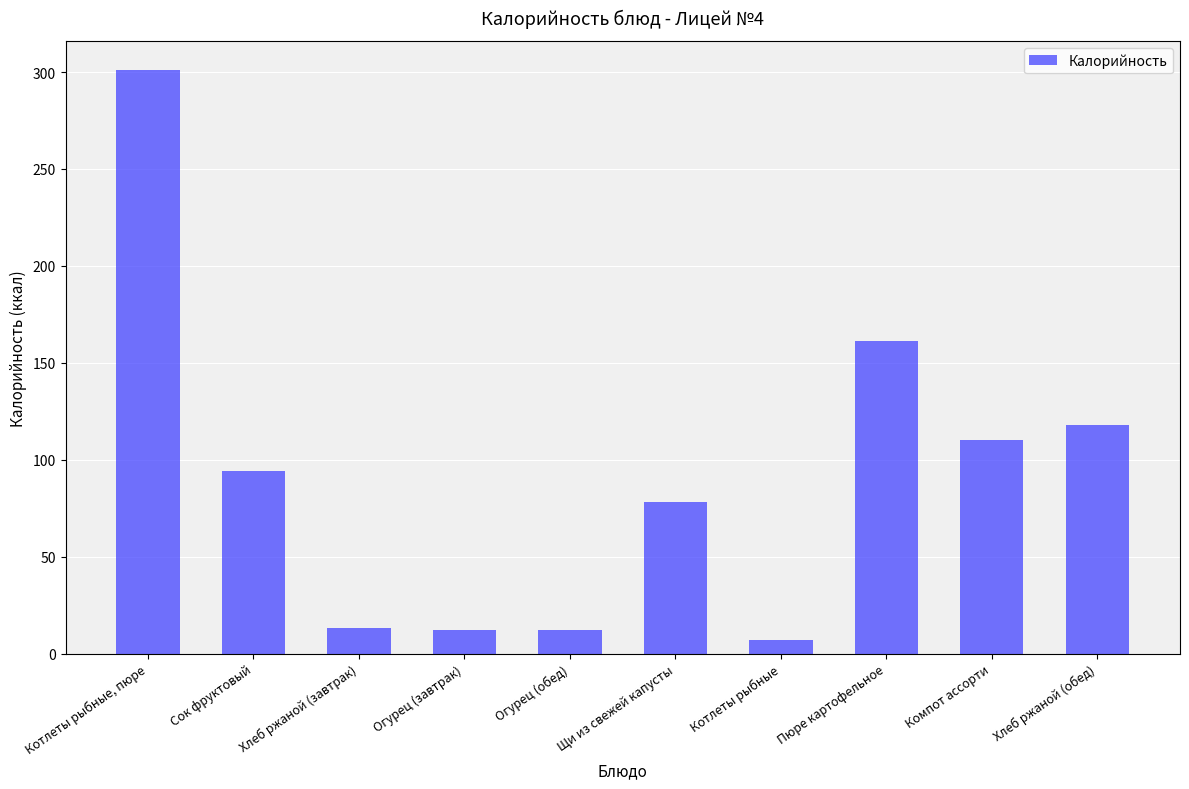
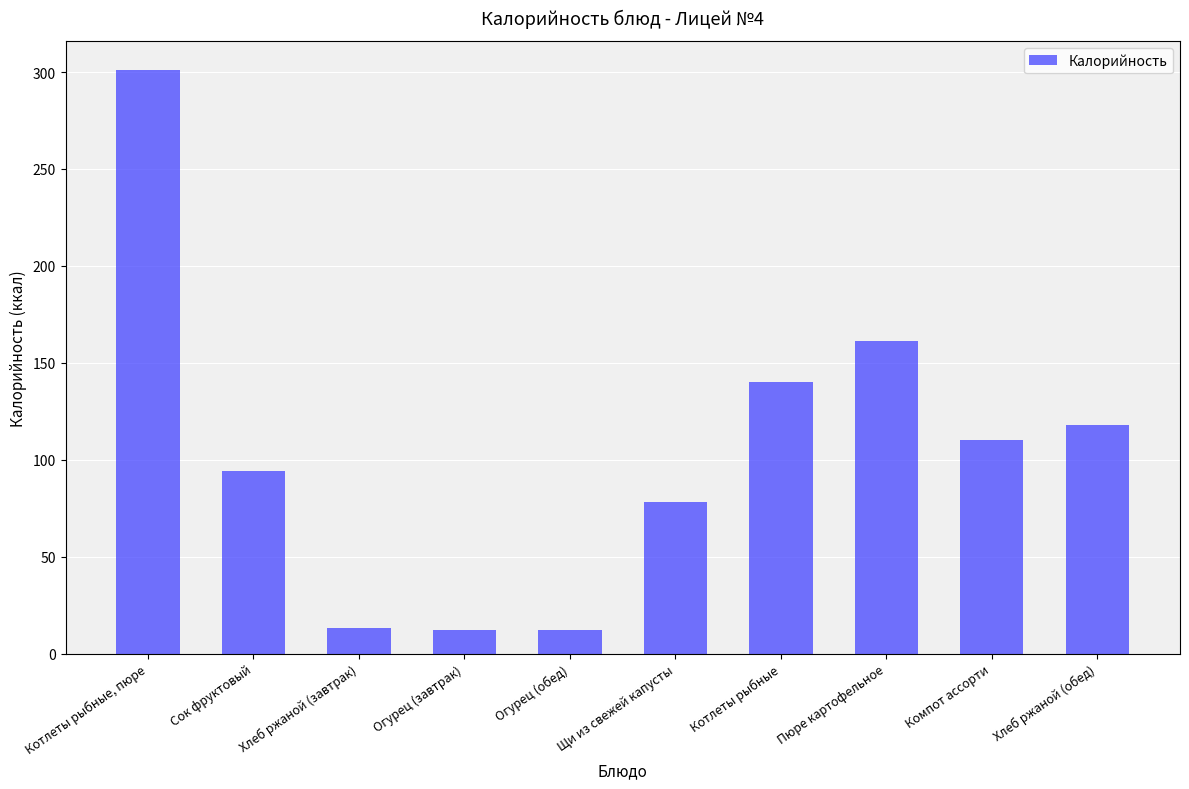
  {
    "Котлеты рыбные, пюре": 301,
    "Сок фруктовый": 94,
    "Хлеб ржаной (завтрак)": 13,
    "Огурец (завтрак)": 12,
    "Огурец (обед)": 12,
    "Щи из свежей капусты": 78,
-   "Котлеты рыбные": 7,
+   "Котлеты рыбные": 140,
    "Пюре картофельное": 161,
    "Компот ассорти": 110,
    "Хлеб ржаной (обед)": 118
  }
